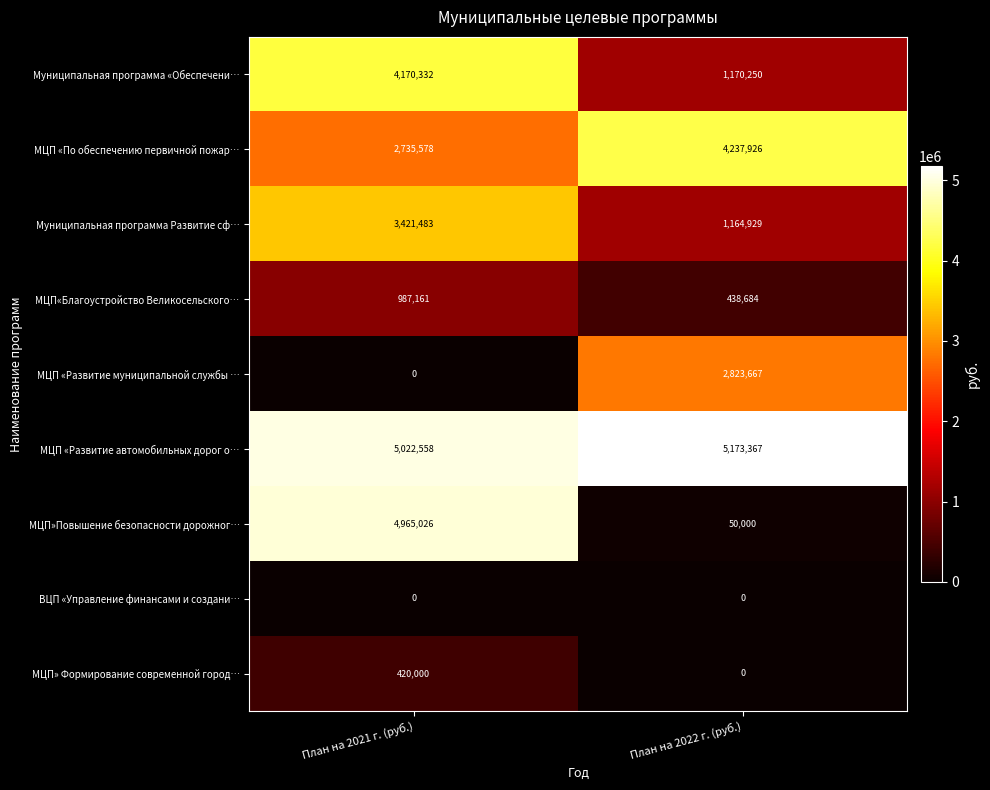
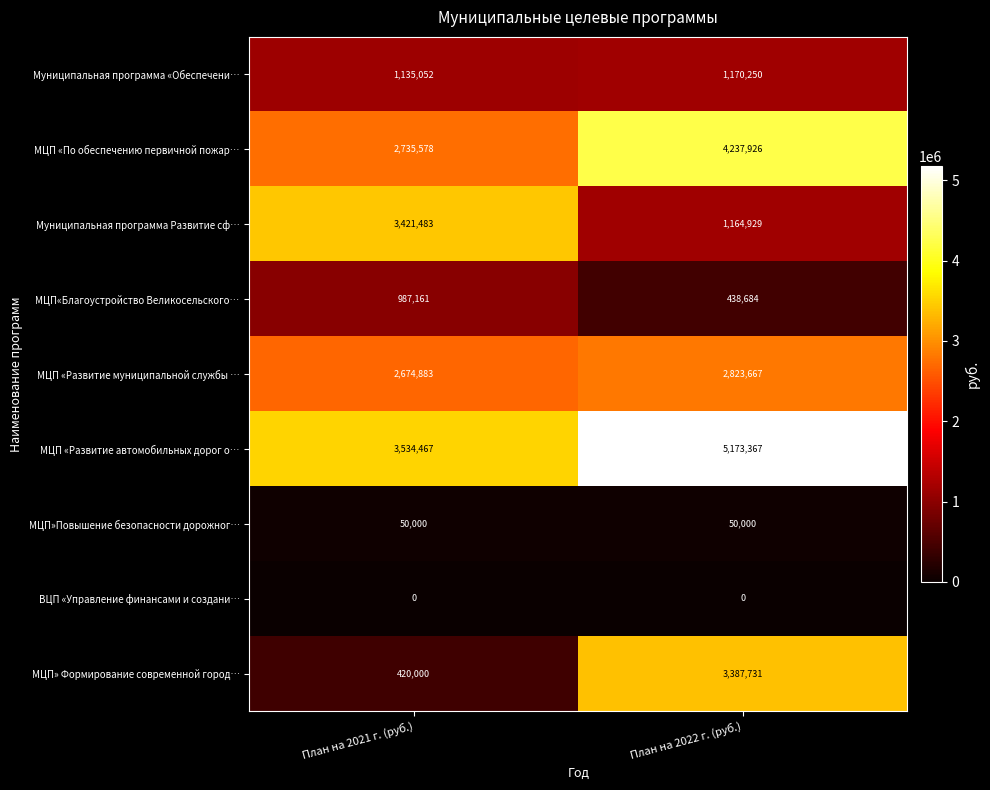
  {
    "Муниципальная программа «Обеспечени…": {
-     "План на 2021 г. (руб.)": "4,170,332",
+     "План на 2021 г. (руб.)": "1,135,052",
      "План на 2022 г. (руб.)": "1,170,250"
    },
    "МЦП «По обеспечению первичной пожар…": {
      "План на 2021 г. (руб.)": "2,735,578",
      "План на 2022 г. (руб.)": "4,237,926"
    },
    "Муниципальная программа Развитие сф…": {
      "План на 2021 г. (руб.)": "3,421,483",
      "План на 2022 г. (руб.)": "1,164,929"
    },
    "МЦП«Благоустройство Великосельского…": {
      "План на 2021 г. (руб.)": "987,161",
      "План на 2022 г. (руб.)": "438,684"
    },
    "МЦП «Развитие муниципальной службы …": {
-     "План на 2021 г. (руб.)": "0",
+     "План на 2021 г. (руб.)": "2,674,883",
      "План на 2022 г. (руб.)": "2,823,667"
    },
    "МЦП «Развитие автомобильных дорог о…": {
-     "План на 2021 г. (руб.)": "5,022,558",
+     "План на 2021 г. (руб.)": "3,534,467",
      "План на 2022 г. (руб.)": "5,173,367"
    },
    "МЦП»Повышение безопасности дорожног…": {
-     "План на 2021 г. (руб.)": "4,965,026",
+     "План на 2021 г. (руб.)": "50,000",
      "План на 2022 г. (руб.)": "50,000"
    },
    "ВЦП «Управление финансами и создани…": {
      "План на 2021 г. (руб.)": "0",
      "План на 2022 г. (руб.)": "0"
    },
    "МЦП» Формирование современной город…": {
      "План на 2021 г. (руб.)": "420,000",
-     "План на 2022 г. (руб.)": "0"
+     "План на 2022 г. (руб.)": "3,387,731"
    }
  }
